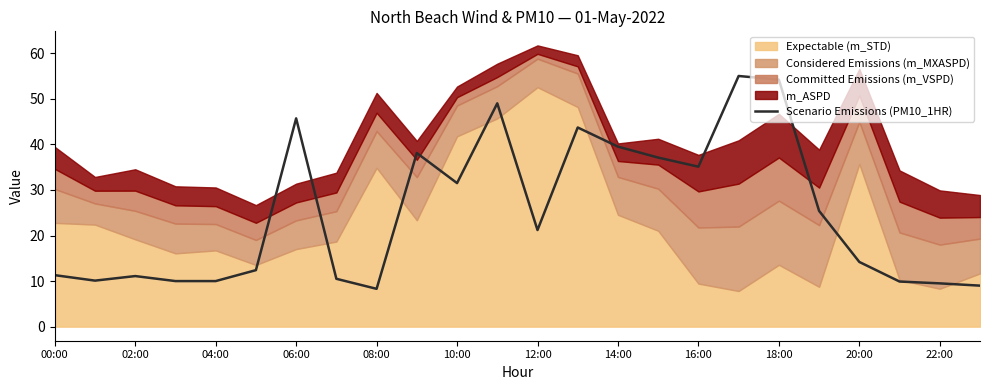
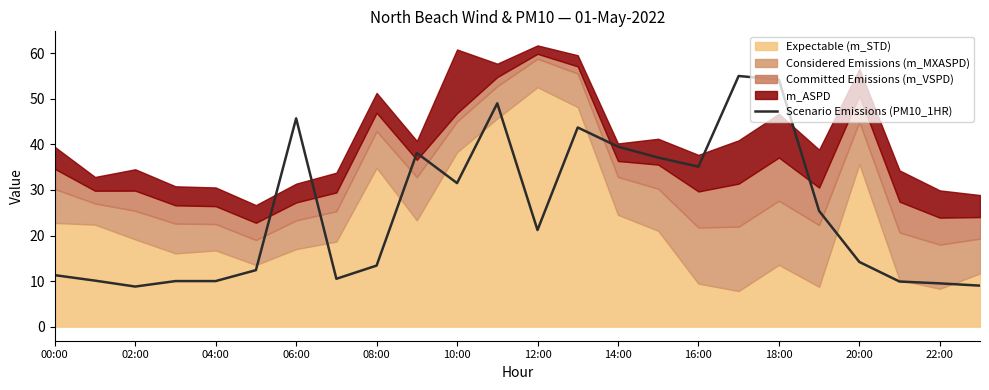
  {
    "Scenario Emissions (PM10_1HR)": {
      "00:00": 11,
-     "02:00": 11,
+     "02:00": 9,
      "04:00": 10,
      "06:00": 46,
-     "08:00": 8,
+     "08:00": 13,
      "10:00": 32,
      "12:00": 21,
      "14:00": 40,
      "16:00": 35,
      "20:00": 14,
      "22:00": 10
    },
    "Expectable (m_STD)": {
      "00:00": 23,
      "02:00": 19,
      "04:00": 17,
      "06:00": 17,
      "08:00": 35,
-     "10:00": 42,
+     "10:00": 38,
      "12:00": 53,
      "14:00": 25,
      "16:00": 9,
      "18:00": 14,
      "20:00": 36,
      "22:00": 8
    },
    "m_ASPD": {
      "00:00": 5,
      "02:00": 5,
      "04:00": 4,
      "06:00": 4,
      "08:00": 4,
-     "10:00": 2,
+     "10:00": 14,
      "12:00": 2,
      "14:00": 4,
      "16:00": 8,
      "22:00": 6
    }
  }
